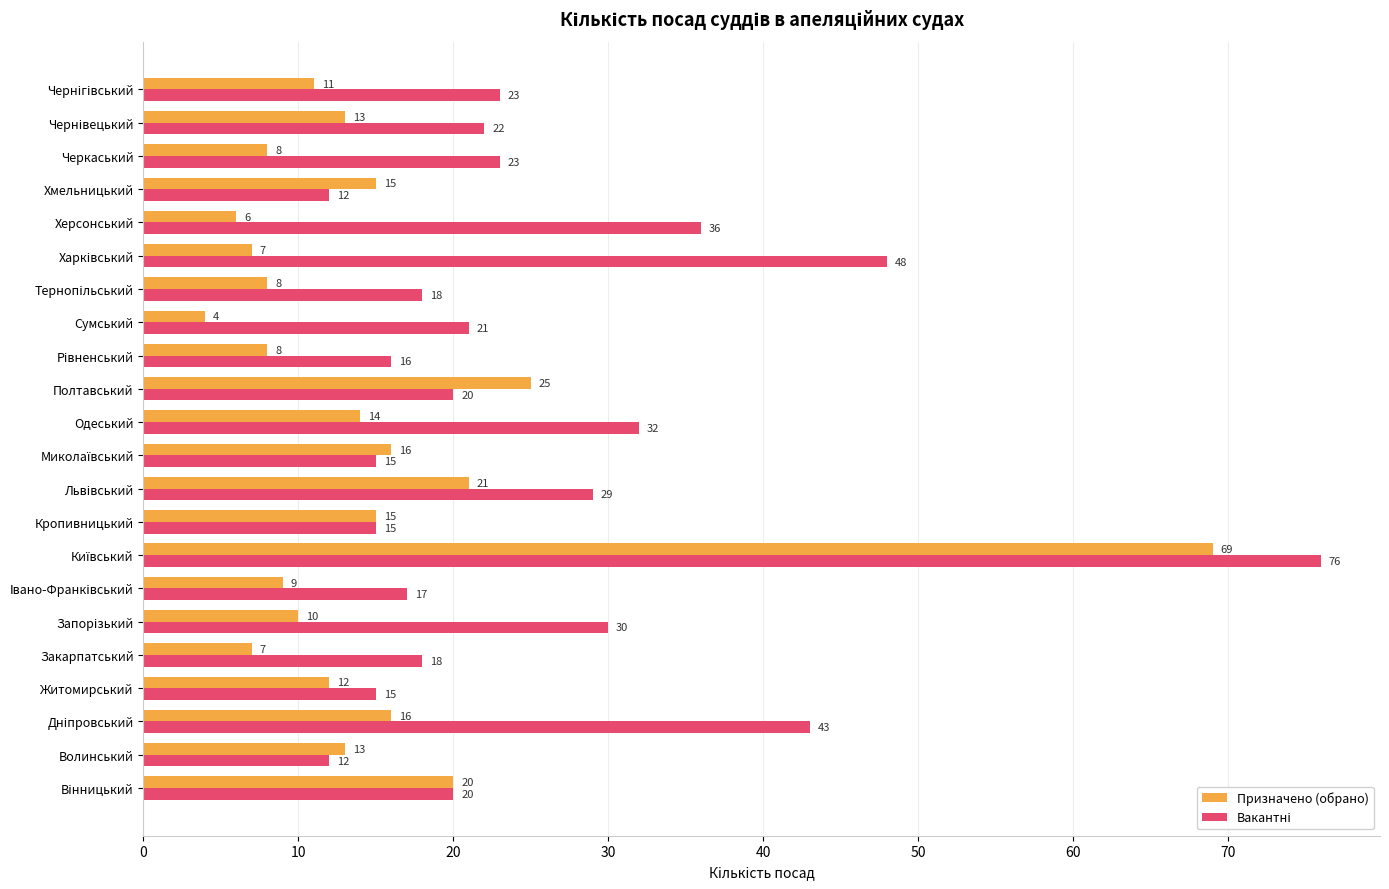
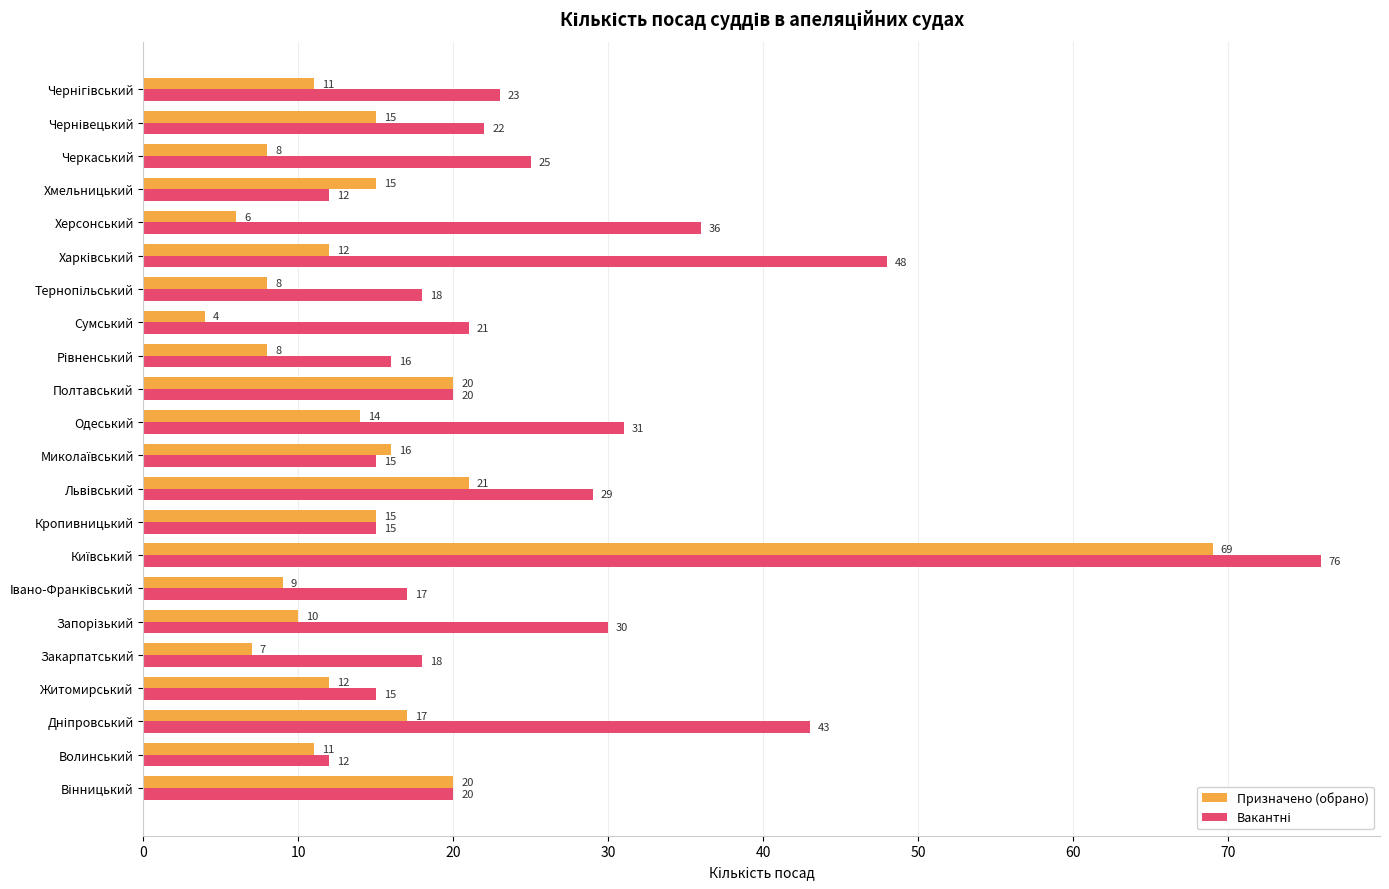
  {
    "Призначено (обрано)": {
      "Чернігівський": 11,
-     "Чернівецький": 13,
+     "Чернівецький": 15,
      "Черкаський": 8,
      "Хмельницький": 15,
      "Херсонський": 6,
-     "Харківський": 7,
+     "Харківський": 12,
      "Тернопільський": 8,
      "Сумський": 4,
      "Рівненський": 8,
-     "Полтавський": 25,
+     "Полтавський": 20,
      "Одеський": 14,
      "Миколаївський": 16,
      "Львівський": 21,
      "Кропивницький": 15,
      "Київський": 69,
      "Івано-Франківський": 9,
      "Запорізький": 10,
      "Закарпатський": 7,
      "Житомирський": 12,
-     "Дніпровський": 16,
-     "Волинський": 13,
+     "Дніпровський": 17,
+     "Волинський": 11,
      "Вінницький": 20
    },
    "Вакантні": {
      "Чернігівський": 23,
      "Чернівецький": 22,
-     "Черкаський": 23,
+     "Черкаський": 25,
      "Хмельницький": 12,
      "Херсонський": 36,
      "Харківський": 48,
      "Тернопільський": 18,
      "Сумський": 21,
      "Рівненський": 16,
      "Полтавський": 20,
-     "Одеський": 32,
+     "Одеський": 31,
      "Миколаївський": 15,
      "Львівський": 29,
      "Кропивницький": 15,
      "Київський": 76,
      "Івано-Франківський": 17,
      "Запорізький": 30,
      "Закарпатський": 18,
      "Житомирський": 15,
      "Дніпровський": 43,
      "Волинський": 12,
      "Вінницький": 20
    }
  }
